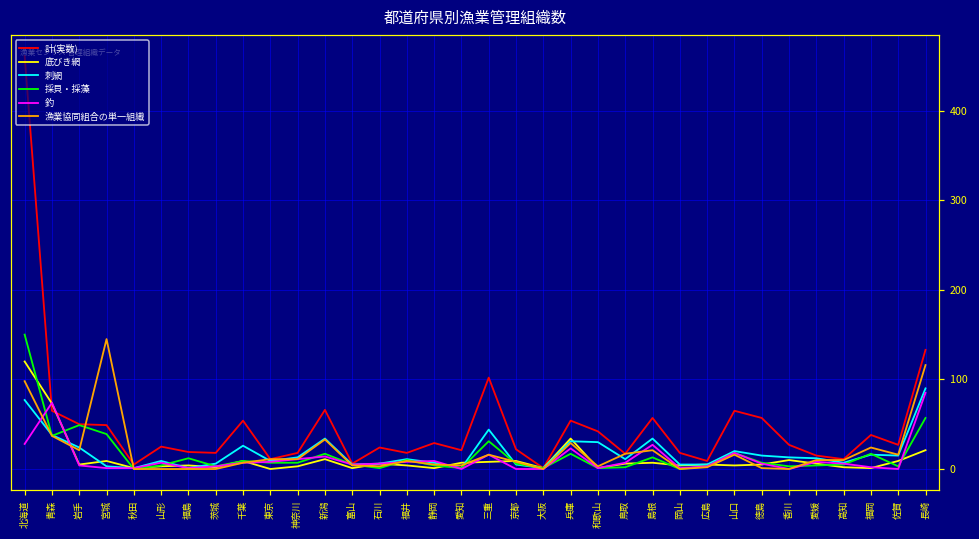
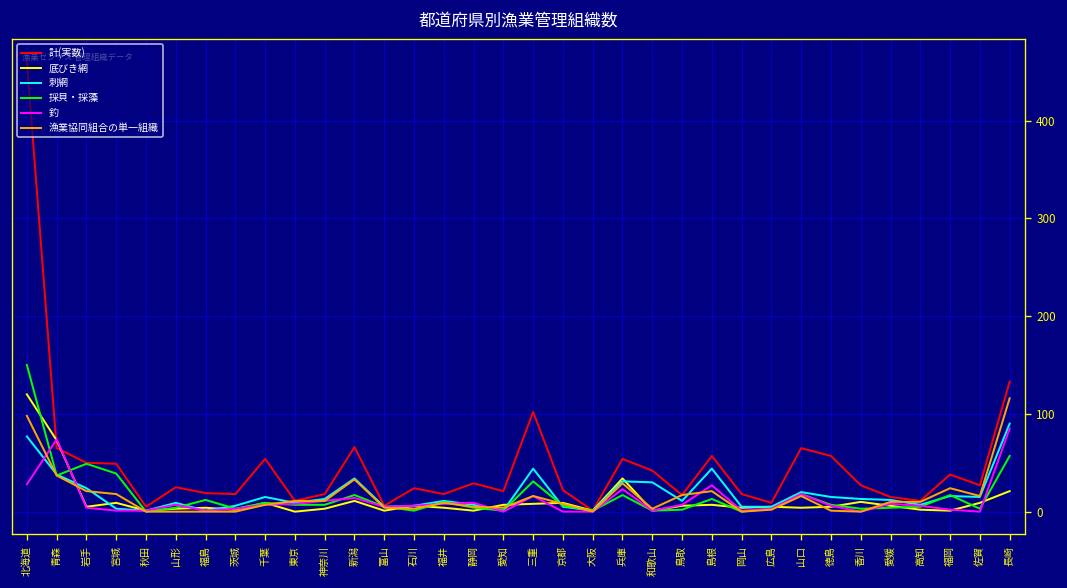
  {
    "計(実数)": {
      "青森": 70,
      "宮城": 50,
      "秋田": 10,
      "山形": 30,
      "福島": 20,
      "茨城": 20,
      "千葉": 50,
      "神奈川": 20,
      "新潟": 70,
      "石川": 20,
      "福井": 20,
      "静岡": 30,
      "愛知": 20,
      "三重": 100,
      "京都": 20,
      "兵庫": 50,
      "和歌山": 40,
      "島根": 60,
      "岡山": 20,
      "広島": 10,
      "山口": 70,
      "徳島": 60,
      "香川": 30,
      "福岡": 40,
      "佐賀": 30,
      "長崎": 130
    },
    "底びき網": {
      "北海道": 120,
      "宮城": 10,
      "東京": 0,
      "神奈川": 0,
      "福井": 0,
      "三重": 10,
      "島根": 10,
      "山口": 0,
      "佐賀": 10,
      "長崎": 20
    },
    "刺網": {
      "北海道": 80,
-     "千葉": 30,
+     "千葉": 20,
      "三重": 40,
      "和歌山": 30,
      "鳥取": 10,
-     "島根": 30,
+     "島根": 40,
      "徳島": 20,
      "長崎": 90
    },
    "採貝・採藻": {
      "北海道": 150,
      "宮城": 40,
      "福島": 10,
      "神奈川": 10,
      "三重": 30,
      "兵庫": 20,
      "鳥取": 0,
      "島根": 10,
      "長崎": 60
    },
    "釣": {
      "北海道": 30,
      "京都": 0,
      "兵庫": 20,
      "島根": 30,
      "長崎": 90
    },
    "漁業協同組合の単一組織": {
      "北海道": 100,
-     "宮城": 150,
+     "宮城": 20,
      "島根": 20,
      "徳島": 0,
      "福岡": 20,
      "長崎": 120
    }
  }
